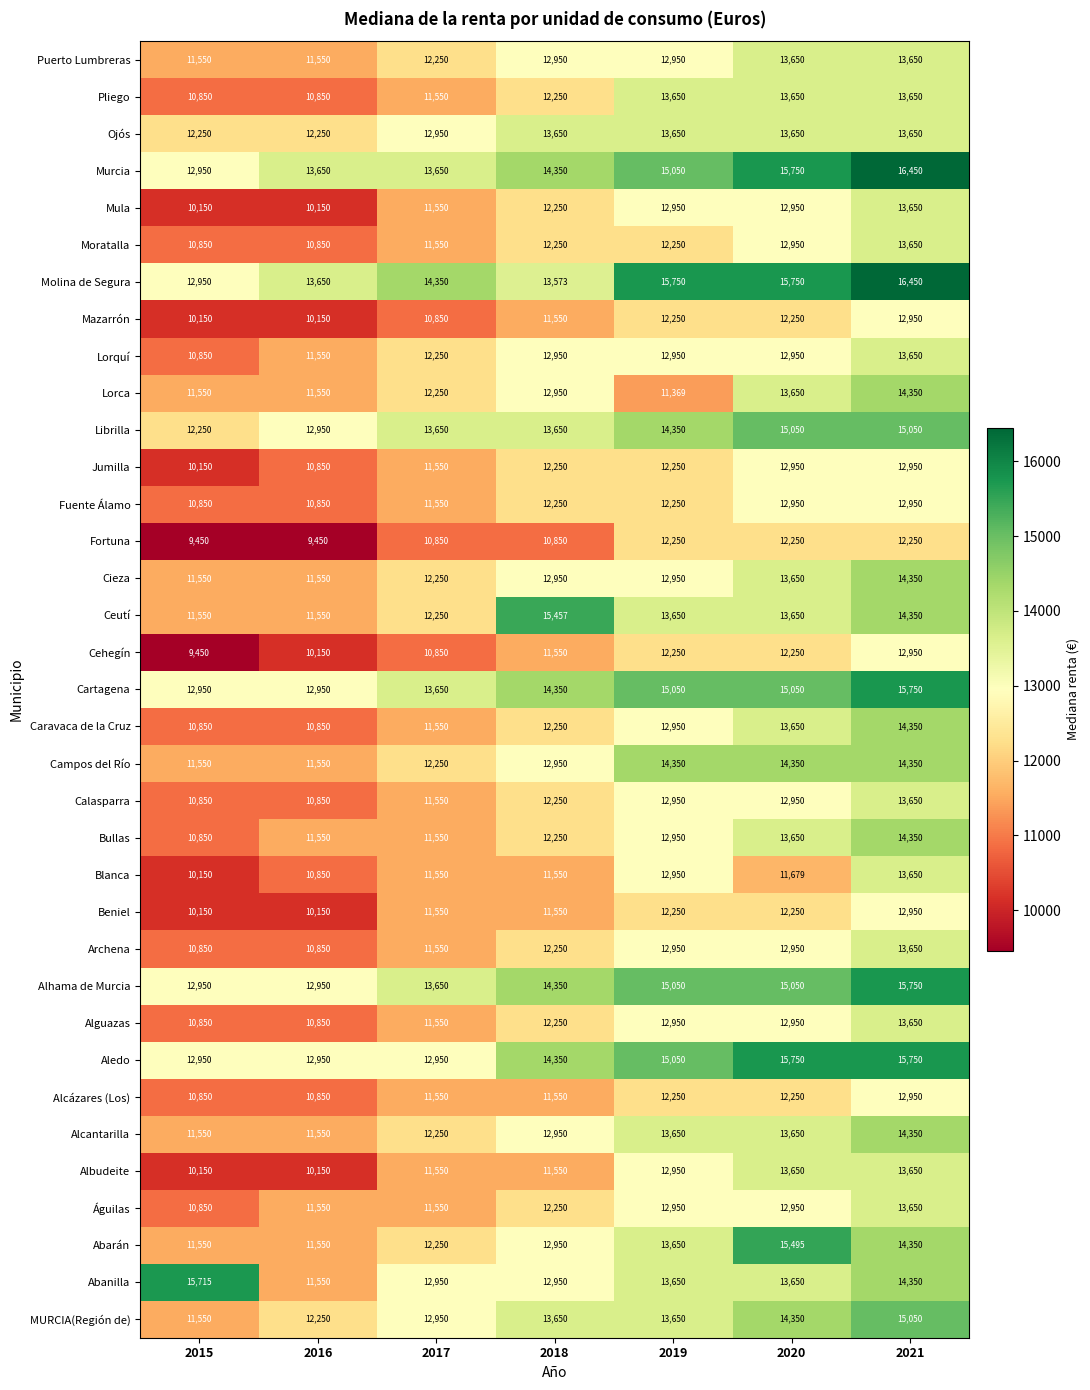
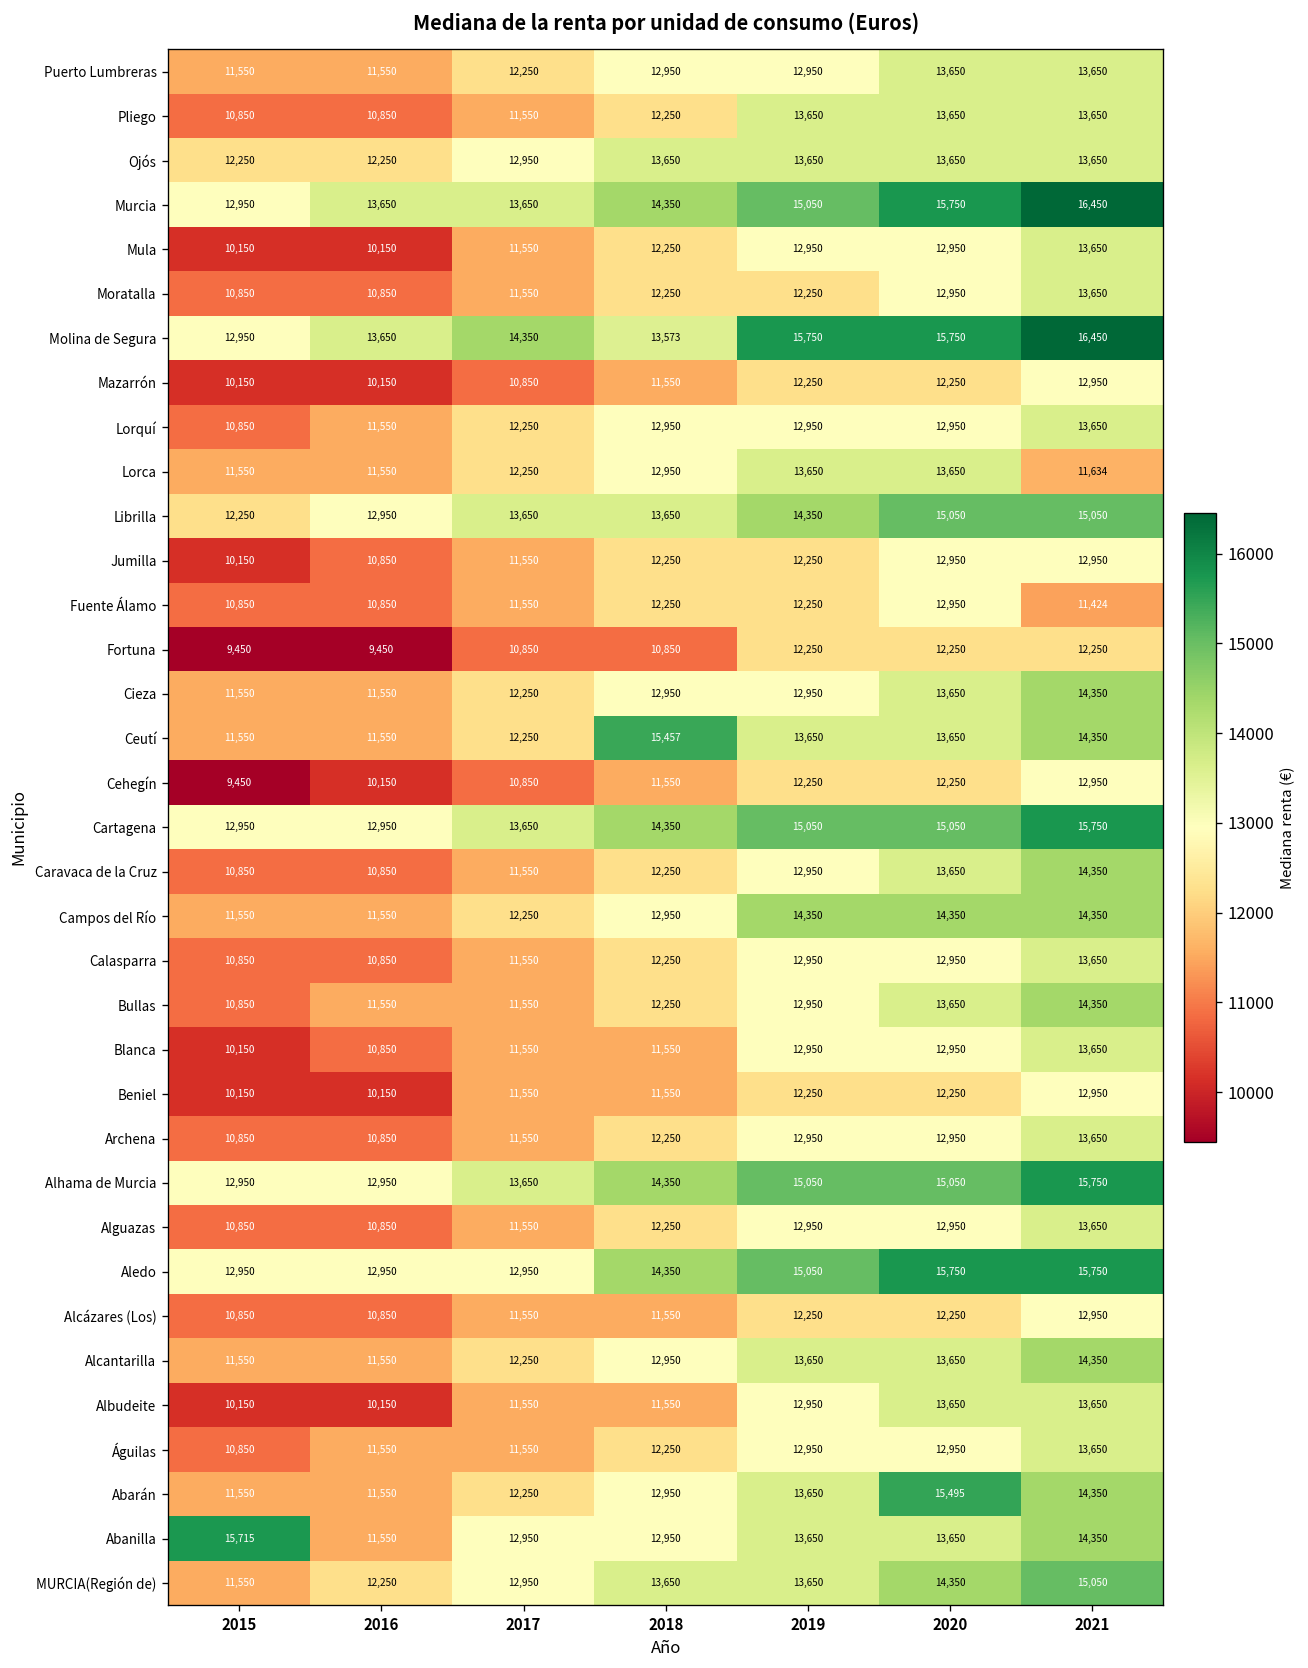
  {
    "Lorca": {
      "2015": "11,550",
      "2016": "11,550",
      "2017": "12,250",
      "2018": "12,950",
-     "2019": "11,369",
+     "2019": "13,650",
      "2020": "13,650",
-     "2021": "14,350"
+     "2021": "11,634"
    },
    "Fuente Álamo": {
      "2015": "10,850",
      "2016": "10,850",
      "2017": "11,550",
      "2018": "12,250",
      "2019": "12,250",
      "2020": "12,950",
-     "2021": "12,950"
+     "2021": "11,424"
    },
    "Blanca": {
      "2015": "10,150",
      "2016": "10,850",
      "2017": "11,550",
      "2018": "11,550",
      "2019": "12,950",
-     "2020": "11,679",
+     "2020": "12,950",
      "2021": "13,650"
    }
  }
